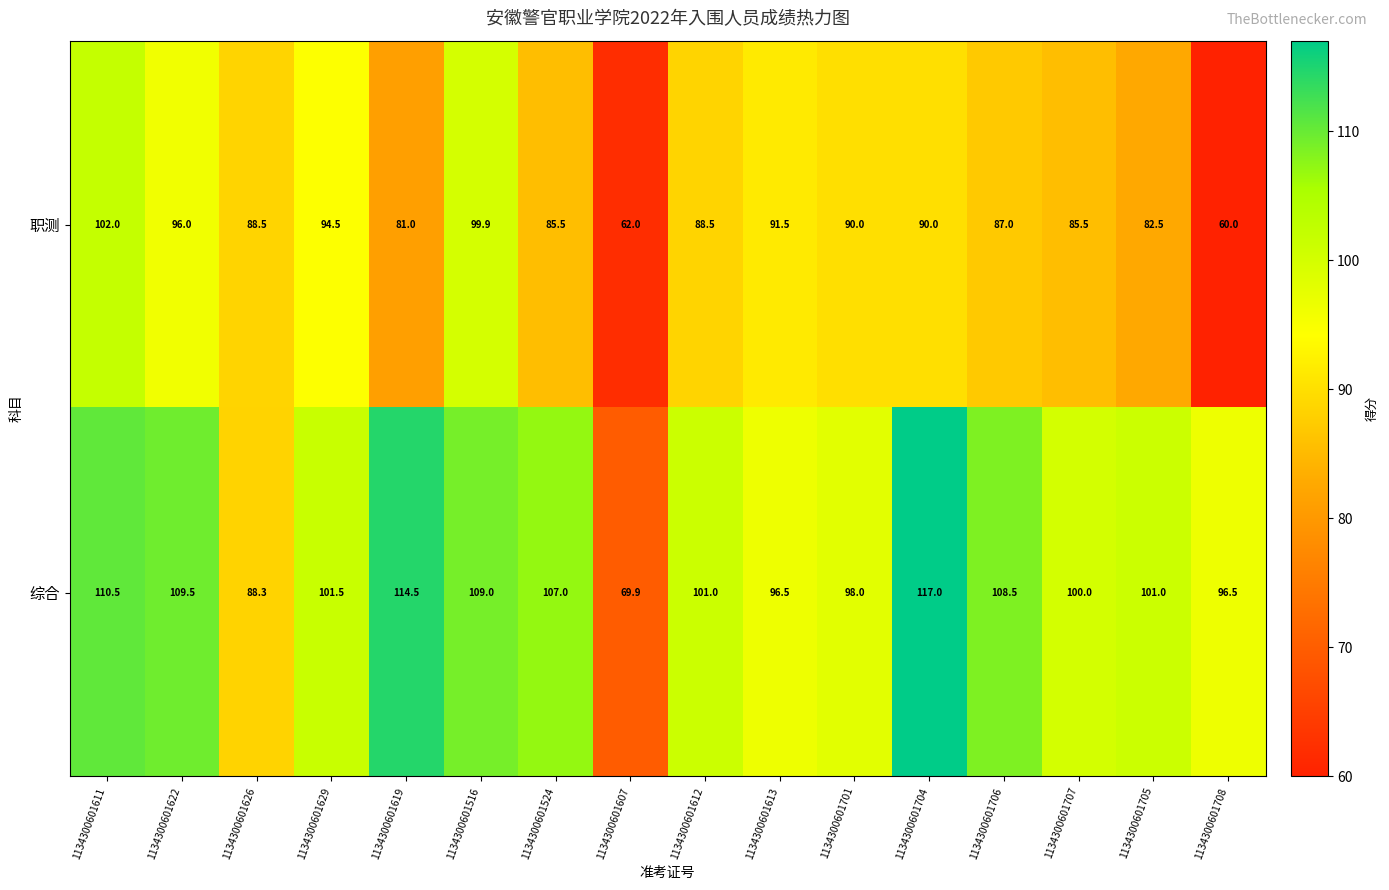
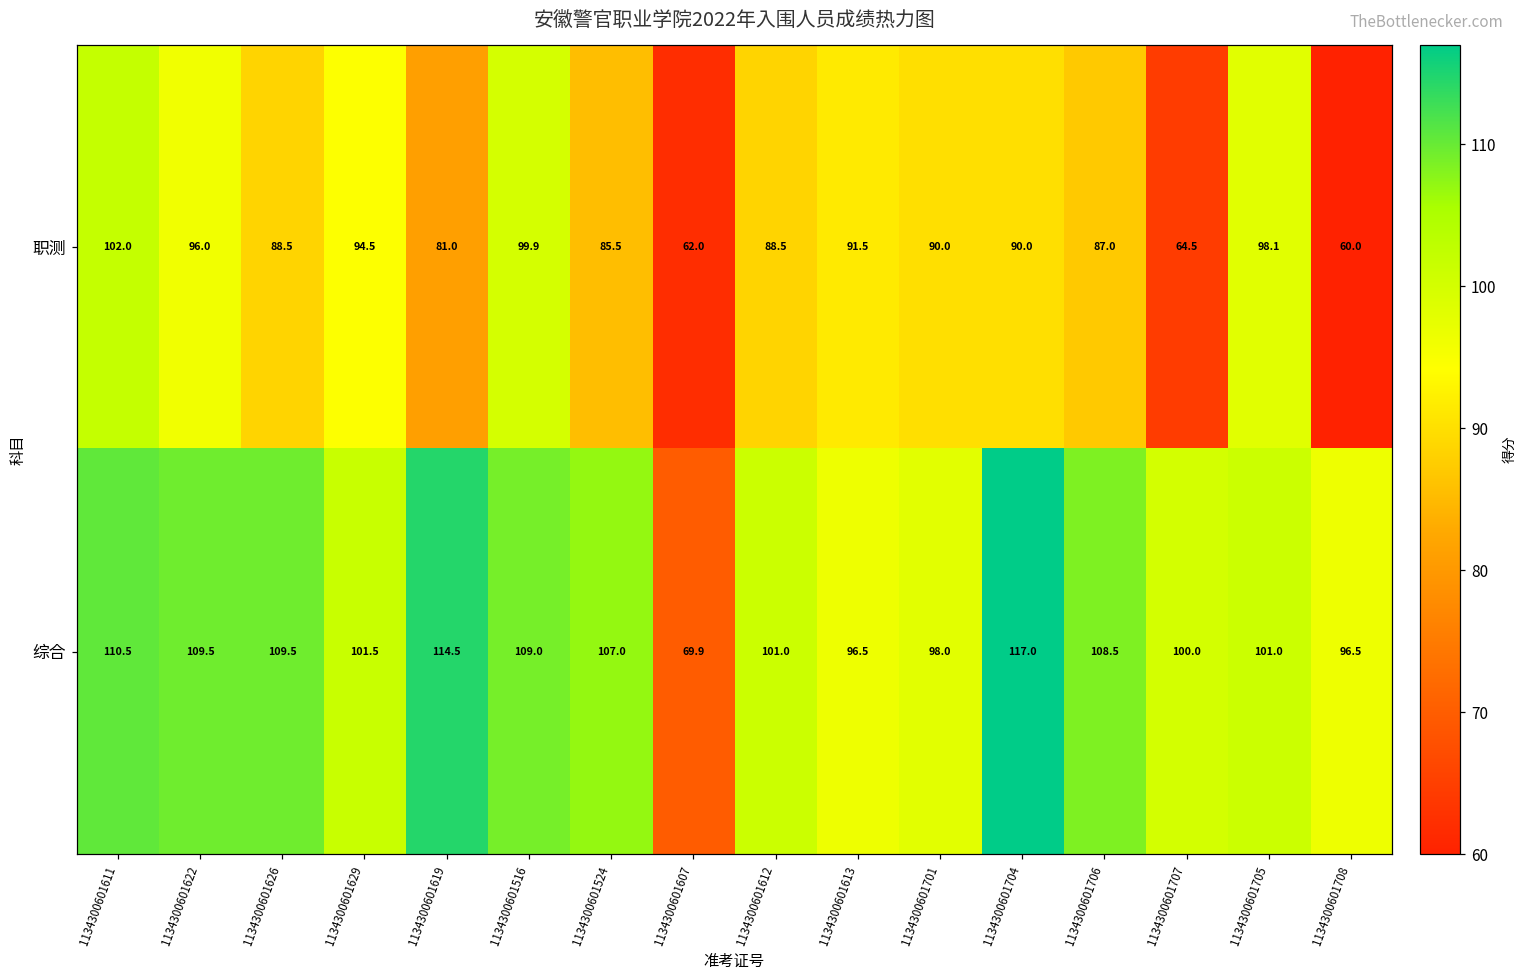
  {
    "职测": {
      "1134300601611": 102.0,
      "1134300601622": 96.0,
      "1134300601626": 88.5,
      "1134300601629": 94.5,
      "1134300601619": 81.0,
      "1134300601516": 99.9,
      "1134300601524": 85.5,
      "1134300601607": 62.0,
      "1134300601612": 88.5,
      "1134300601613": 91.5,
      "1134300601701": 90.0,
      "1134300601704": 90.0,
      "1134300601706": 87.0,
-     "1134300601707": 85.5,
-     "1134300601705": 82.5,
+     "1134300601707": 64.5,
+     "1134300601705": 98.1,
      "1134300601708": 60.0
    },
    "综合": {
      "1134300601611": 110.5,
      "1134300601622": 109.5,
-     "1134300601626": 88.3,
+     "1134300601626": 109.5,
      "1134300601629": 101.5,
      "1134300601619": 114.5,
      "1134300601516": 109.0,
      "1134300601524": 107.0,
      "1134300601607": 69.9,
      "1134300601612": 101.0,
      "1134300601613": 96.5,
      "1134300601701": 98.0,
      "1134300601704": 117.0,
      "1134300601706": 108.5,
      "1134300601707": 100.0,
      "1134300601705": 101.0,
      "1134300601708": 96.5
    }
  }
